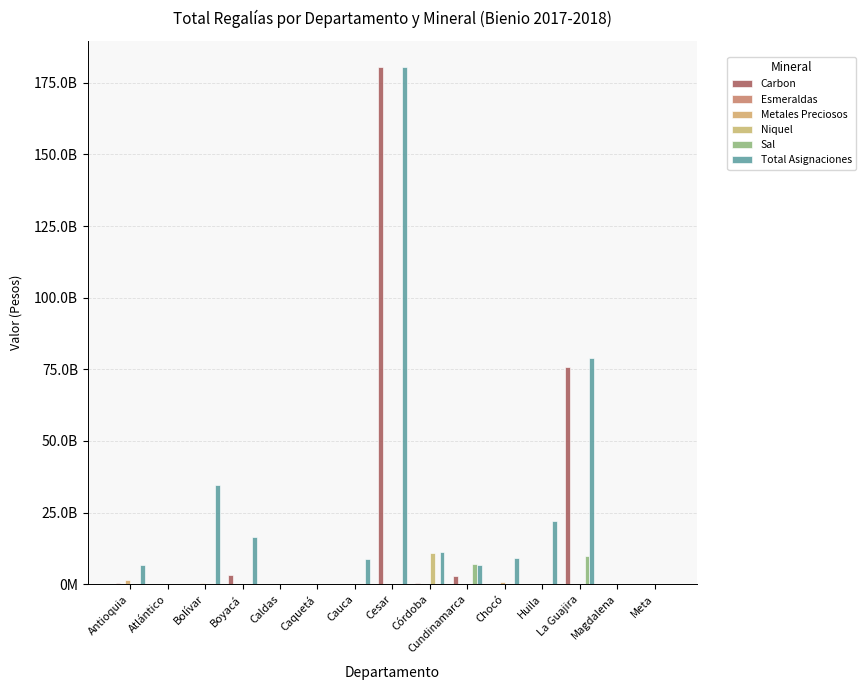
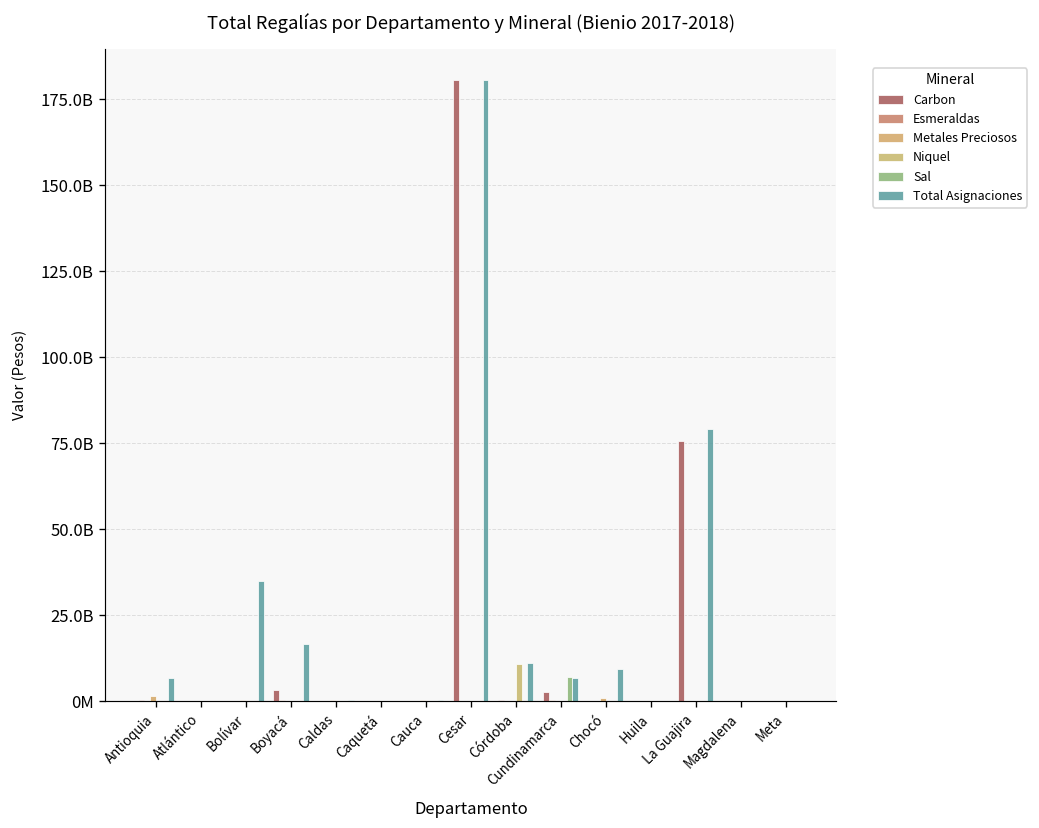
  {
    "Sal": {
      "Antioquia": 0,
      "Atlántico": 0,
      "Boyacá": 0,
      "Caldas": 0,
      "Caquetá": 0,
      "Cauca": 0,
      "Cesar": 0,
      "Córdoba": 0,
      "Cundinamarca": 7000000000,
      "Chocó": 0,
      "Huila": 0,
-     "La Guajira": 10000000000,
+     "La Guajira": 0,
      "Magdalena": 0
    },
    "Total Asignaciones": {
      "Antioquia": 7000000000,
      "Atlántico": 0,
      "Bolívar": 35000000000,
      "Boyacá": 17000000000,
-     "Cauca": 9000000000,
+     "Cauca": 0,
      "Cesar": 181000000000,
      "Córdoba": 11000000000,
      "Cundinamarca": 7000000000,
      "Chocó": 9000000000,
-     "Huila": 22000000000,
+     "Huila": 0,
      "La Guajira": 79000000000,
      "Magdalena": 0
    }
  }
